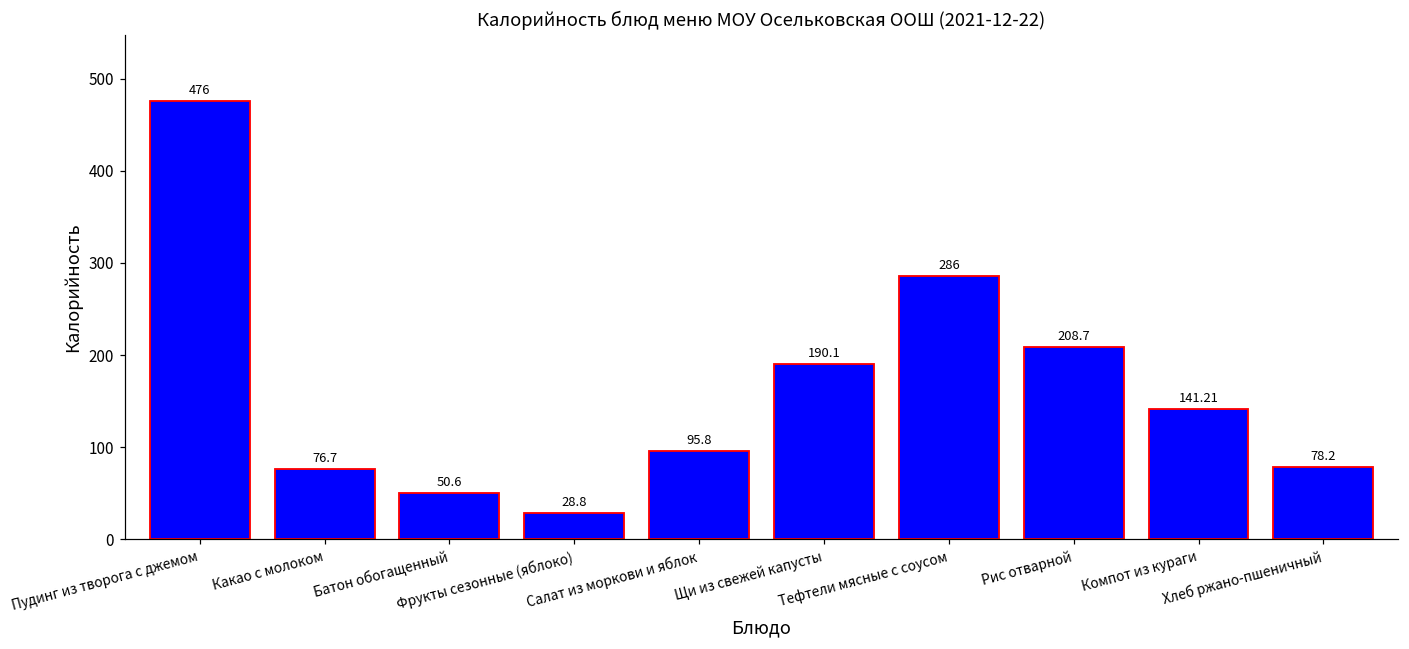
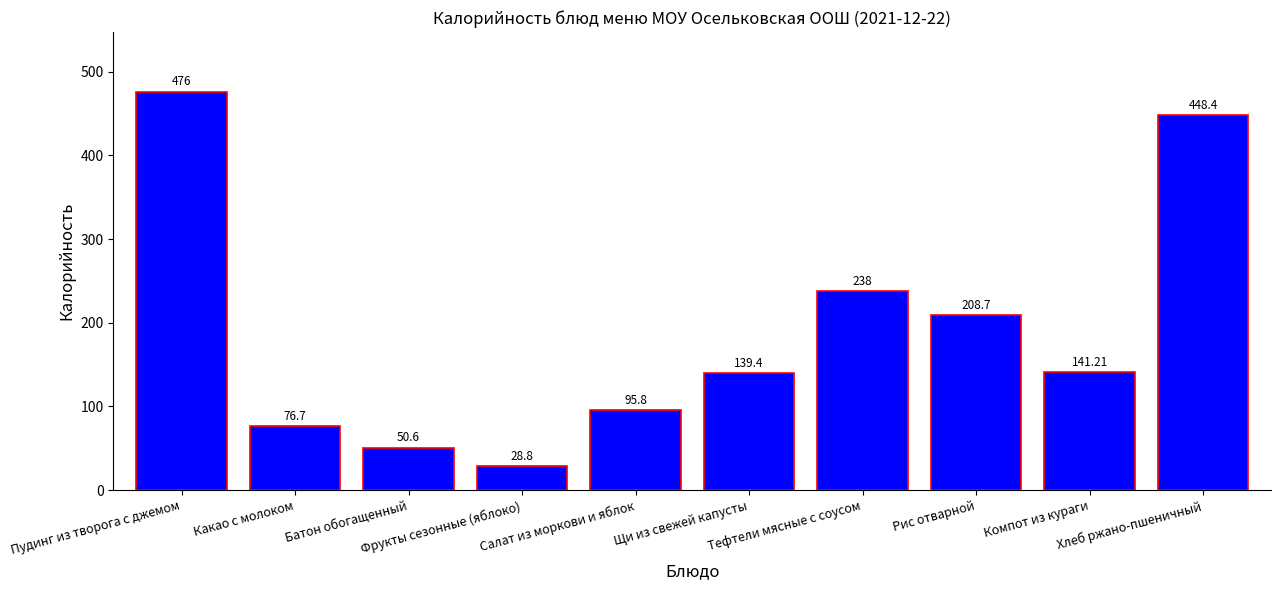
  {
    "Пудинг из творога с джемом": 476,
    "Какао с молоком": 76.7,
    "Батон обогащенный": 50.6,
    "Фрукты сезонные (яблоко)": 28.8,
    "Салат из моркови и яблок": 95.8,
-   "Щи из свежей капусты": 190.1,
-   "Тефтели мясные с соусом": 286,
+   "Щи из свежей капусты": 139.4,
+   "Тефтели мясные с соусом": 238,
    "Рис отварной": 208.7,
    "Компот из кураги": 141.21,
-   "Хлеб ржано-пшеничный": 78.2
+   "Хлеб ржано-пшеничный": 448.4
  }
